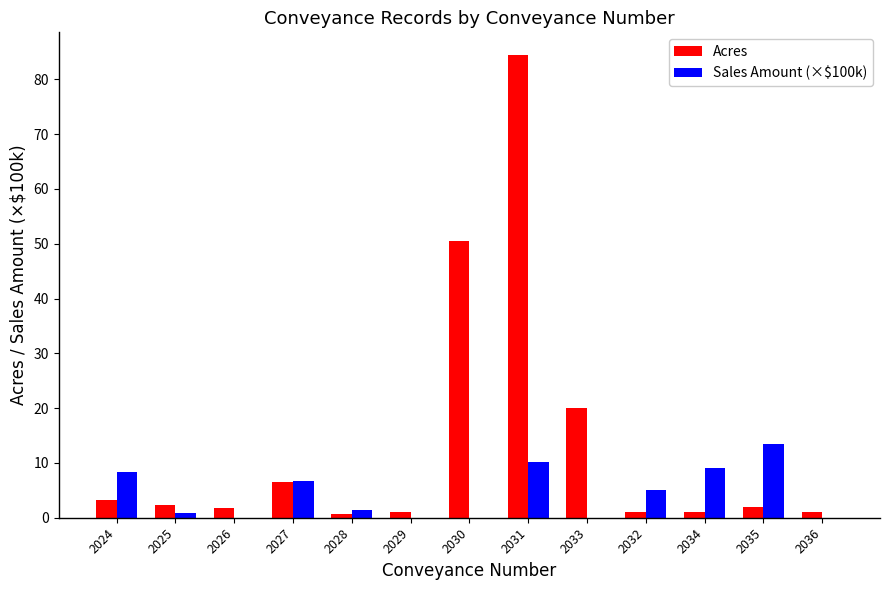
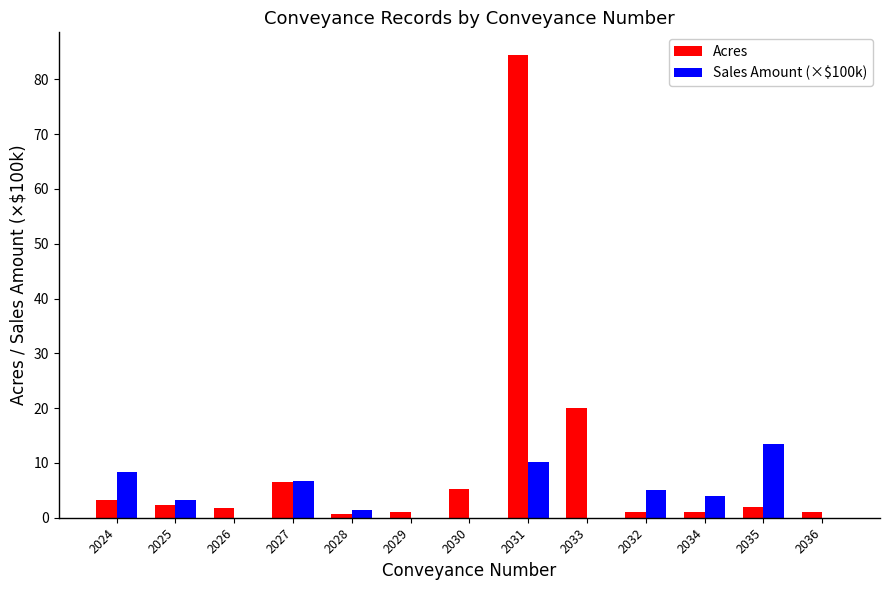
  {
    "Acres": {
      "2024": 3,
      "2025": 2,
      "2026": 2,
      "2027": 6,
      "2028": 1,
      "2029": 1,
-     "2030": 50,
+     "2030": 5,
      "2031": 84,
      "2033": 20,
      "2032": 1,
      "2034": 1,
      "2035": 2,
      "2036": 1
    },
    "Sales Amount (×$100k)": {
      "2024": 8,
-     "2025": 1,
+     "2025": 3,
      "2026": 0,
      "2027": 7,
      "2028": 1,
      "2029": 0,
      "2030": 0,
      "2031": 10,
      "2033": 0,
      "2032": 5,
-     "2034": 9,
+     "2034": 4,
      "2035": 14,
      "2036": 0
    }
  }
